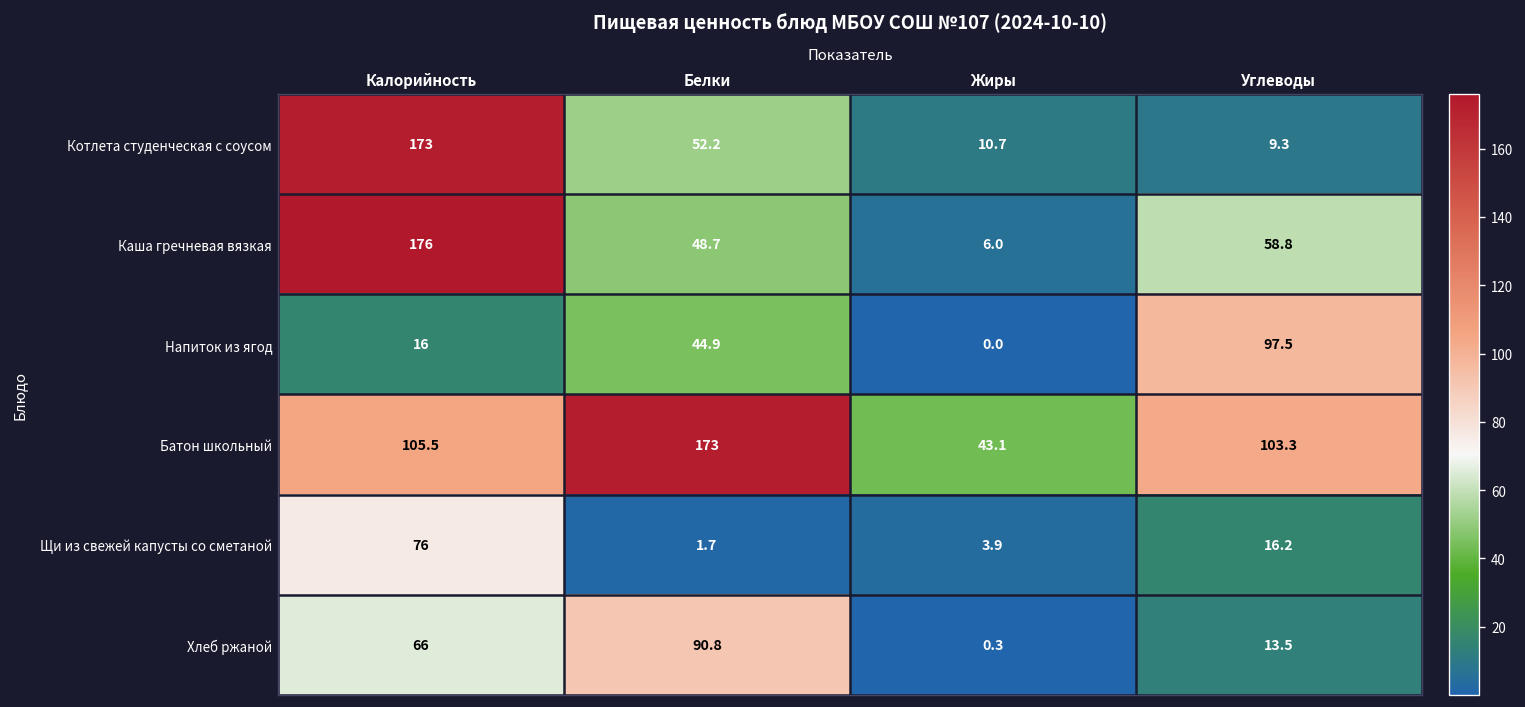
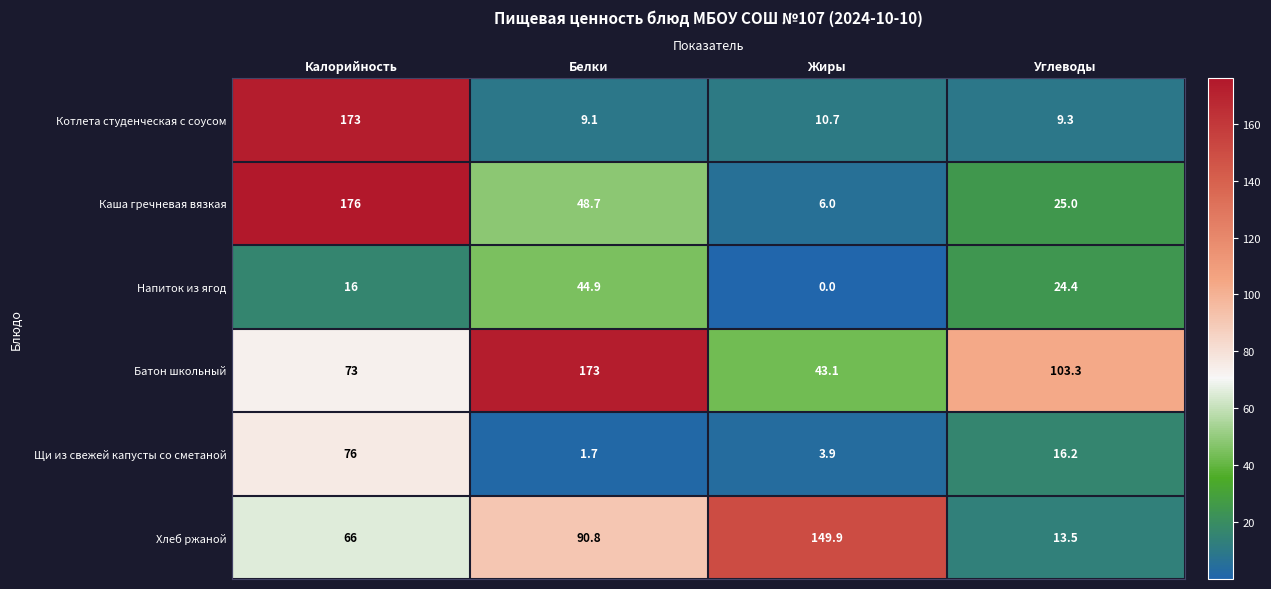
  {
    "Котлета студенческая с соусом": {
      "Калорийность": 173,
-     "Белки": 52.2,
+     "Белки": 9.1,
      "Жиры": 10.7,
      "Углеводы": 9.3
    },
    "Каша гречневая вязкая": {
      "Калорийность": 176,
      "Белки": 48.7,
      "Жиры": 6.0,
-     "Углеводы": 58.8
+     "Углеводы": 25.0
    },
    "Напиток из ягод": {
      "Калорийность": 16,
      "Белки": 44.9,
      "Жиры": 0.0,
-     "Углеводы": 97.5
+     "Углеводы": 24.4
    },
    "Батон школьный": {
-     "Калорийность": 105.5,
+     "Калорийность": 73,
      "Белки": 173,
      "Жиры": 43.1,
      "Углеводы": 103.3
    },
    "Щи из свежей капусты со сметаной": {
      "Калорийность": 76,
      "Белки": 1.7,
      "Жиры": 3.9,
      "Углеводы": 16.2
    },
    "Хлеб ржаной": {
      "Калорийность": 66,
      "Белки": 90.8,
-     "Жиры": 0.3,
+     "Жиры": 149.9,
      "Углеводы": 13.5
    }
  }
